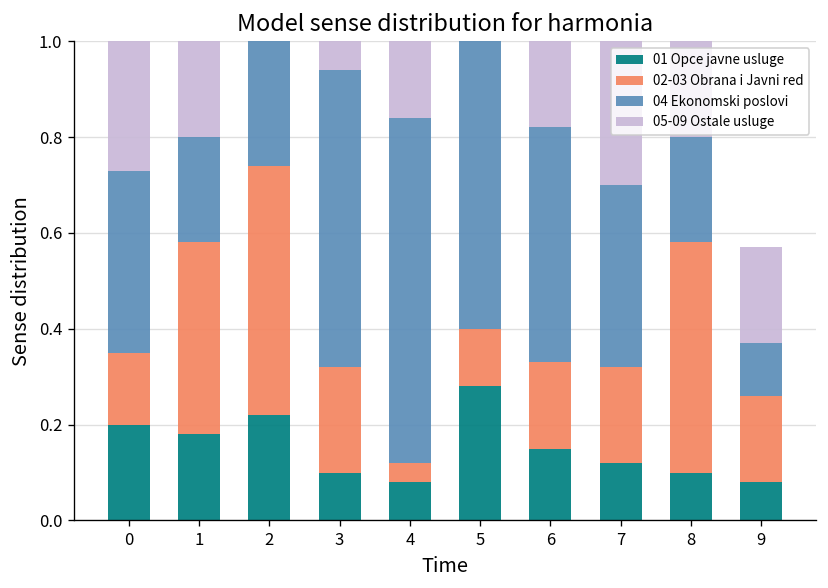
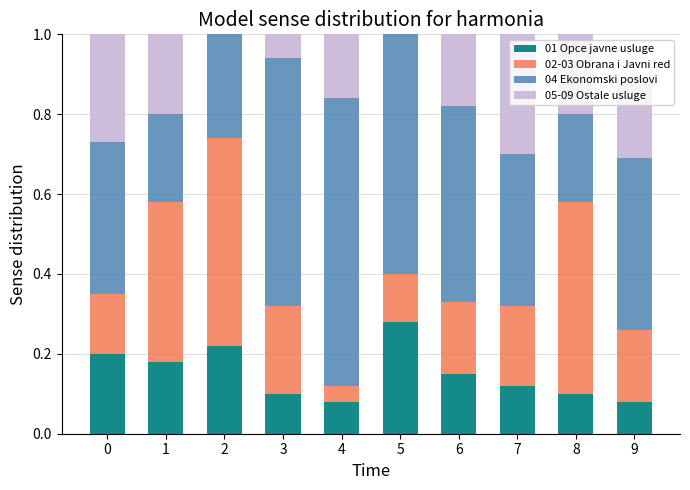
  {
    "01 Opce javne usluge": {
      "0": 0.20,
      "1": 0.18,
      "2": 0.22,
      "3": 0.10,
      "4": 0.08,
      "5": 0.28,
      "6": 0.15,
      "7": 0.12,
      "8": 0.10,
      "9": 0.08
    },
    "02-03 Obrana i Javni red": {
      "0": 0.15,
      "1": 0.40,
      "2": 0.52,
      "3": 0.22,
      "4": 0.04,
      "5": 0.12,
      "6": 0.18,
      "7": 0.20,
      "8": 0.48,
      "9": 0.18
    },
    "04 Ekonomski poslovi": {
      "0": 0.38,
      "1": 0.22,
      "2": 0.26,
      "3": 0.62,
      "4": 0.72,
      "5": 0.60,
      "6": 0.49,
      "7": 0.38,
      "8": 0.22,
-     "9": 0.11
+     "9": 0.43
    },
    "05-09 Ostale usluge": {
      "0": 0.27,
      "1": 0.20,
      "2": 0.00,
      "3": 0.06,
      "4": 0.16,
      "5": 0.00,
      "6": 0.18,
      "7": 0.30,
      "8": 0.20
    }
  }
